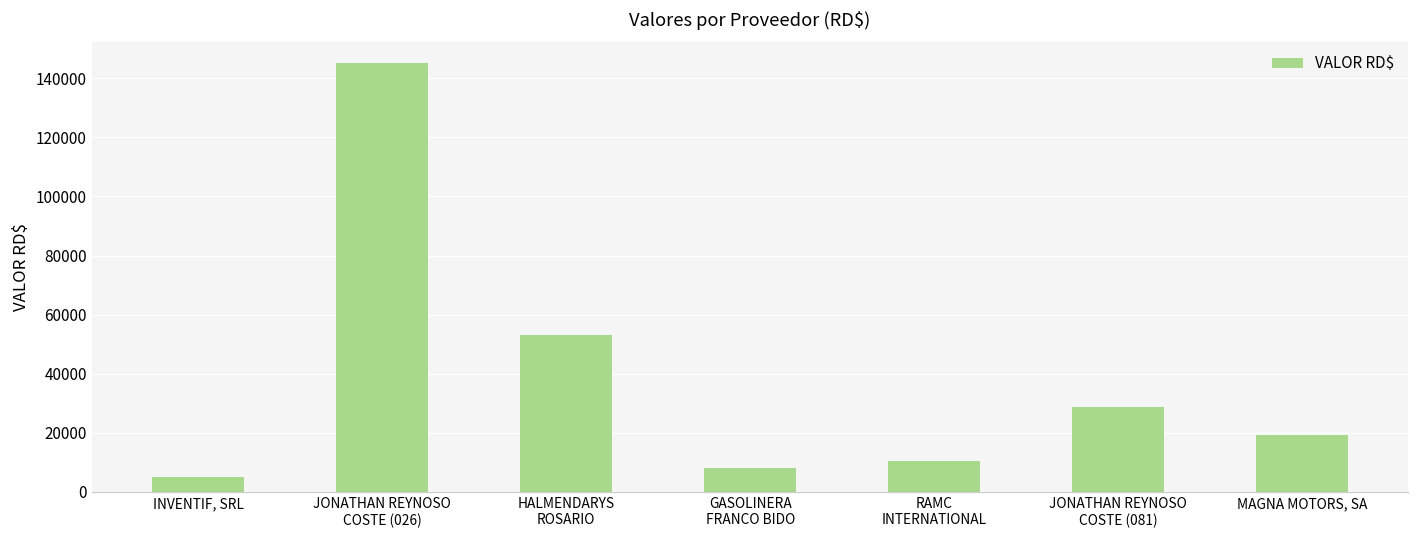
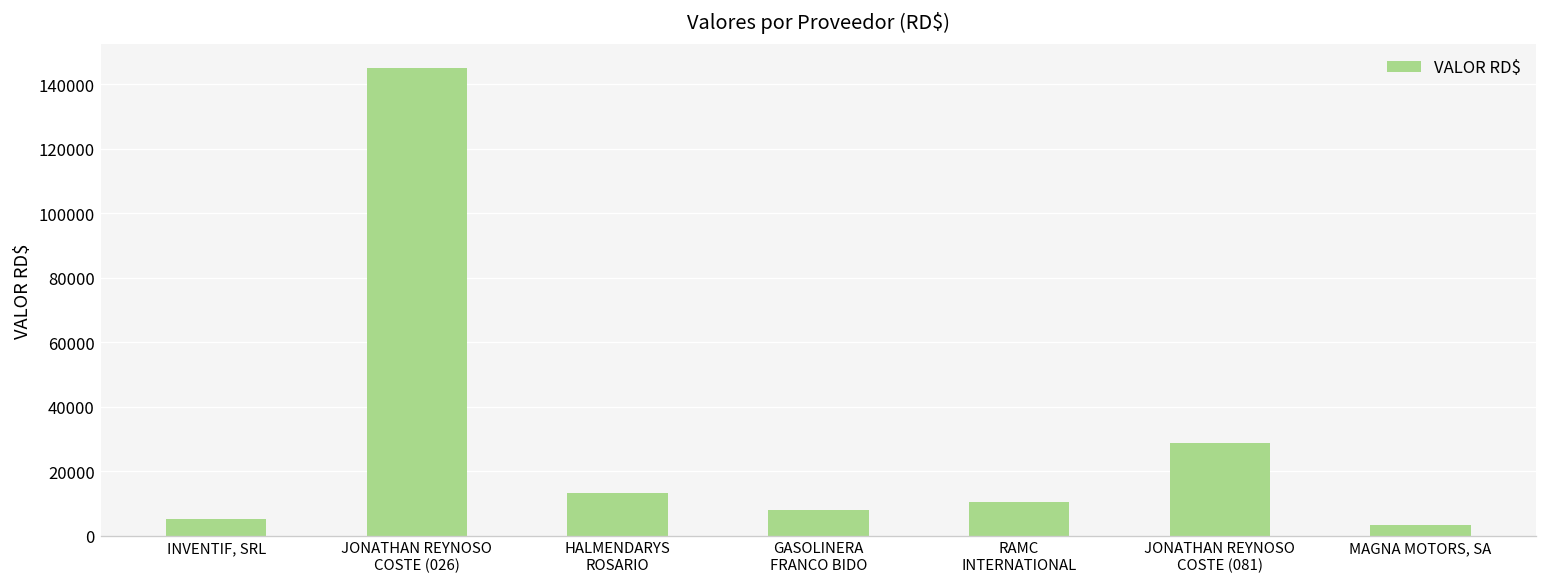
  {
    "INVENTIF, SRL": 5000,
    "JONATHAN REYNOSO COSTE (026)": 145000,
-   "HALMENDARYS ROSARIO": 53000,
+   "HALMENDARYS ROSARIO": 13000,
    "GASOLINERA FRANCO BIDO": 8000,
    "RAMC INTERNATIONAL": 11000,
    "JONATHAN REYNOSO COSTE (081)": 29000,
-   "MAGNA MOTORS, SA": 19000
+   "MAGNA MOTORS, SA": 3000
  }
